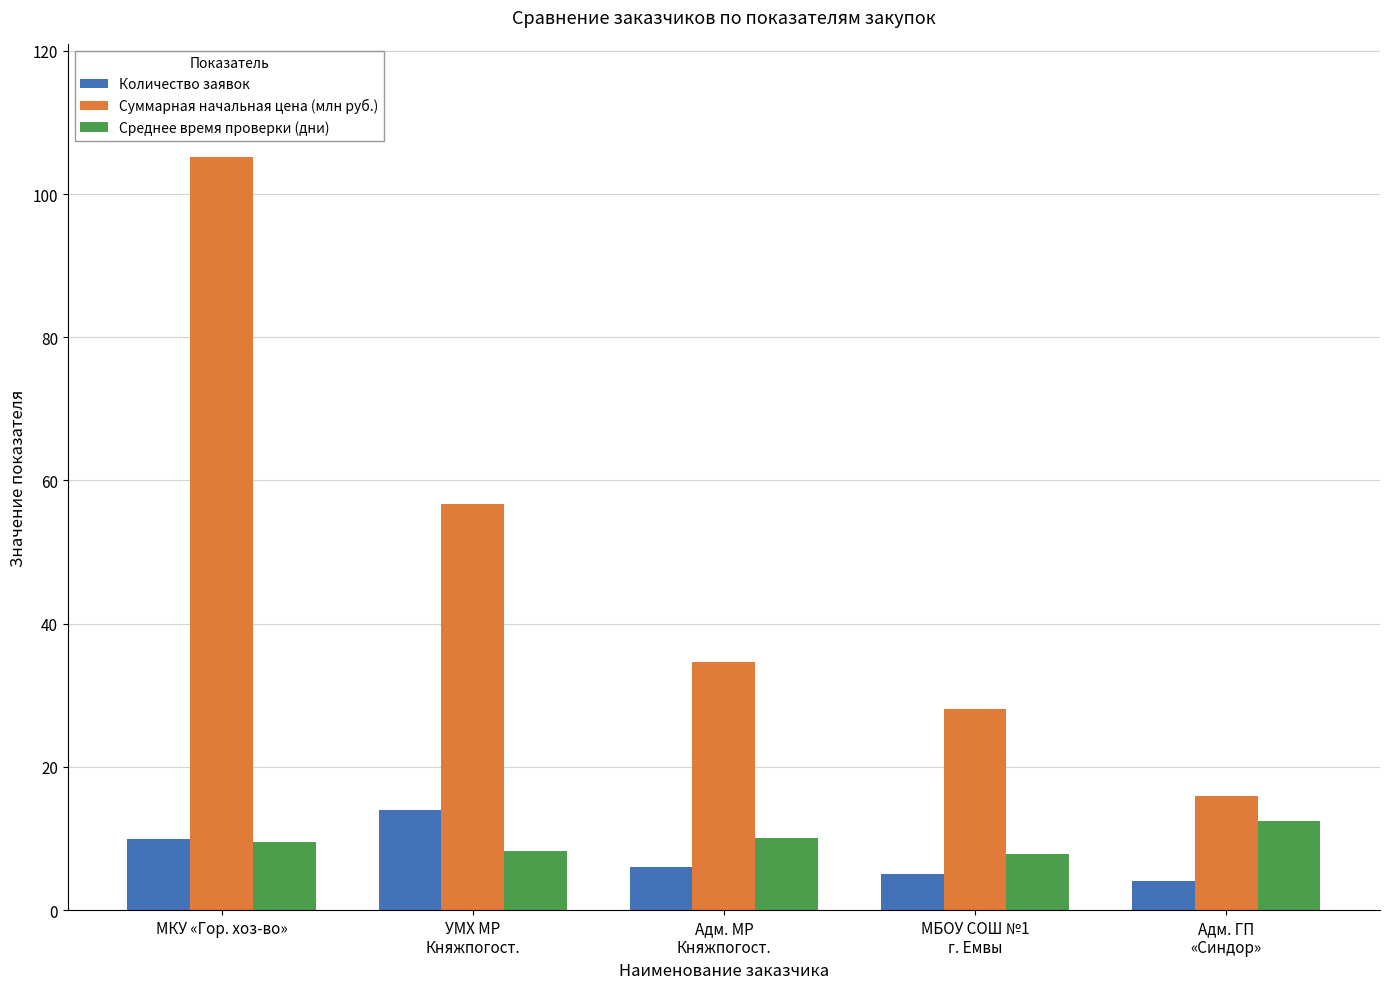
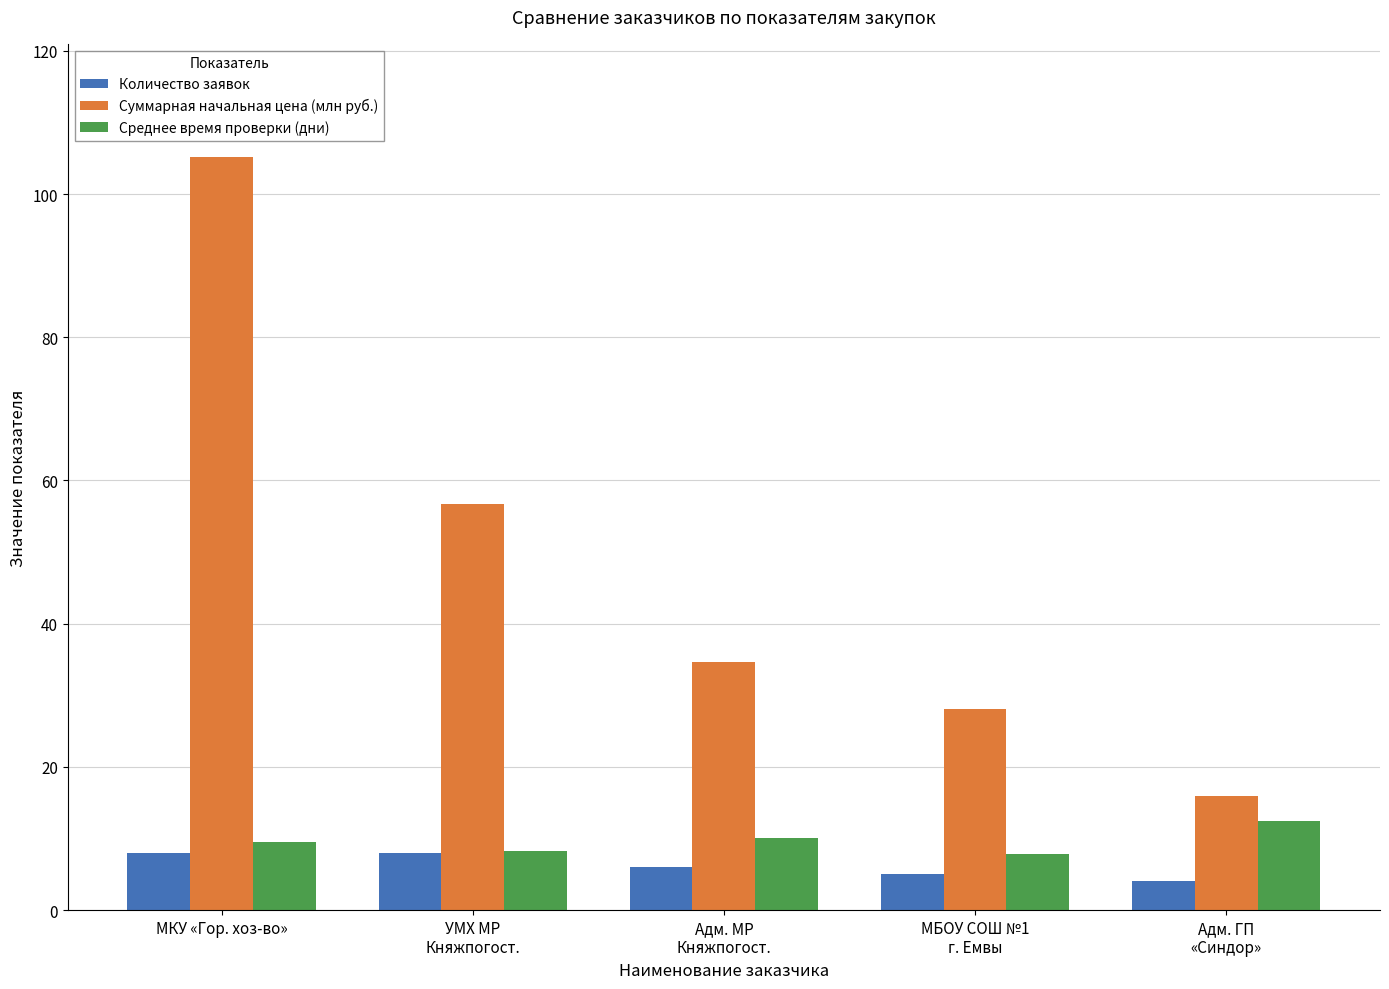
  {
    "Количество заявок": {
-     "МКУ «Гор. хоз-во»": 10,
-     "УМХ МР Княжпогост.": 14,
+     "МКУ «Гор. хоз-во»": 8,
+     "УМХ МР Княжпогост.": 8,
      "Адм. МР Княжпогост.": 6,
      "МБОУ СОШ №1 г. Емвы": 5,
      "Адм. ГП «Синдор»": 4
    },
    "Суммарная начальная цена (млн руб.)": {
      "МКУ «Гор. хоз-во»": 105,
      "УМХ МР Княжпогост.": 57,
      "Адм. МР Княжпогост.": 35,
      "МБОУ СОШ №1 г. Емвы": 28,
      "Адм. ГП «Синдор»": 16
    },
    "Среднее время проверки (дни)": {
      "МКУ «Гор. хоз-во»": 10,
      "УМХ МР Княжпогост.": 8,
      "Адм. МР Княжпогост.": 10,
      "МБОУ СОШ №1 г. Емвы": 8,
      "Адм. ГП «Синдор»": 12
    }
  }
